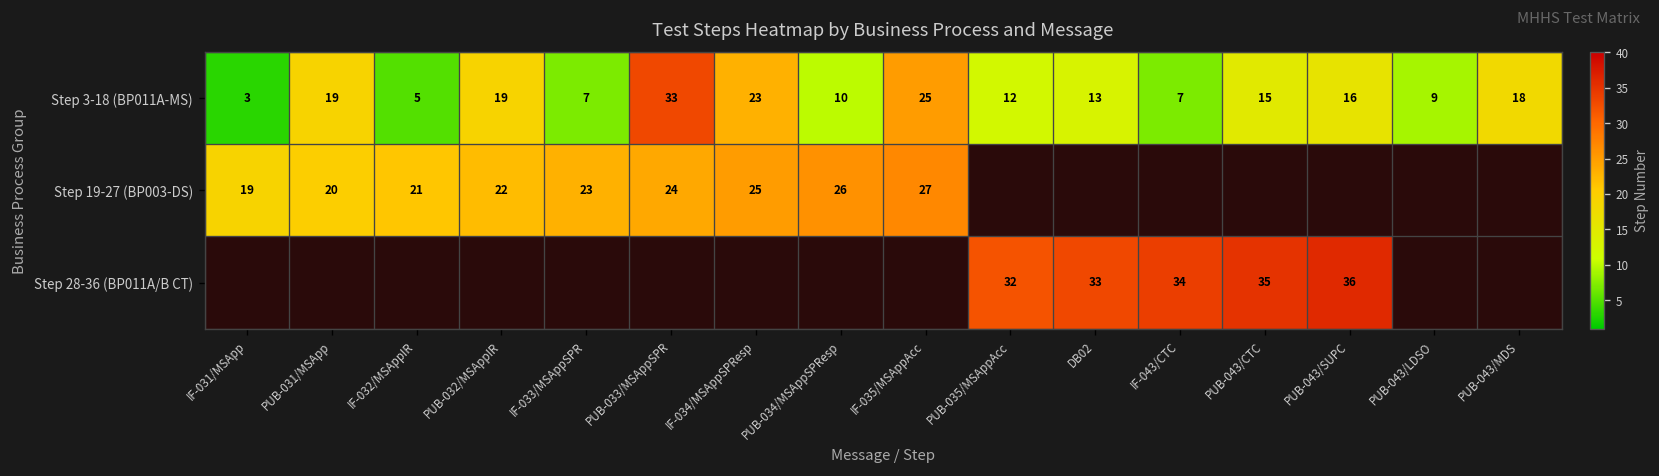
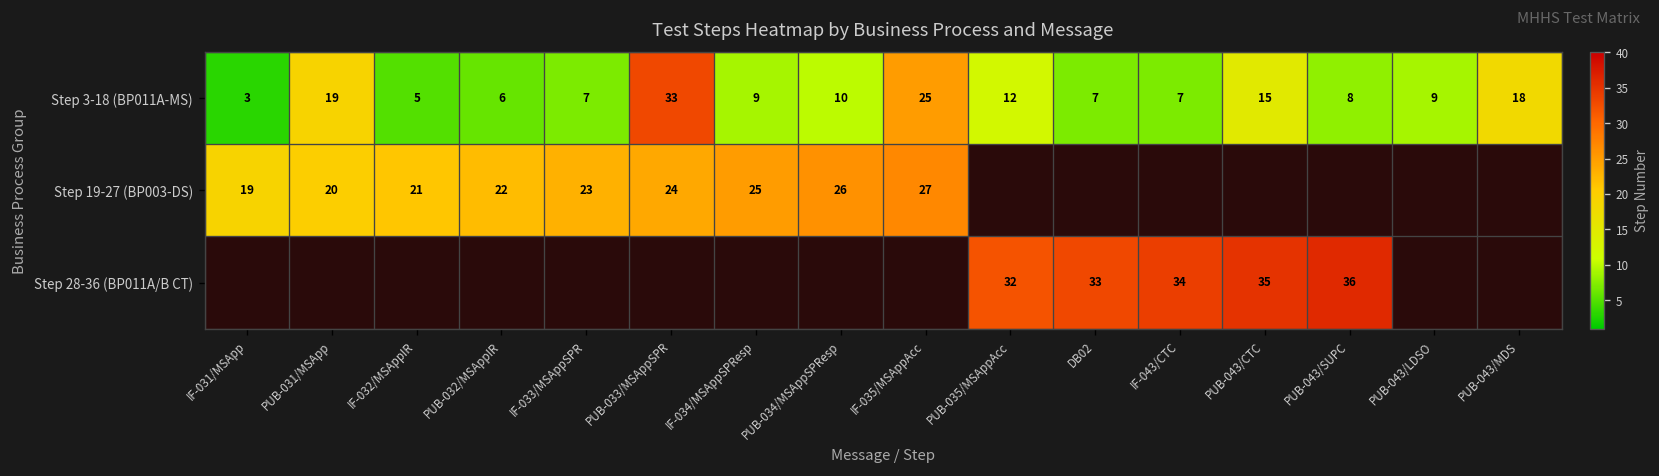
  {
    "Step 3-18 (BP011A-MS)": {
      "IF-031/MSApp": 3,
      "PUB-031/MSApp": 19,
      "IF-032/MSAppIR": 5,
-     "PUB-032/MSAppIR": 19,
+     "PUB-032/MSAppIR": 6,
      "IF-033/MSAppSPR": 7,
      "PUB-033/MSAppSPR": 33,
-     "IF-034/MSAppSPResp": 23,
+     "IF-034/MSAppSPResp": 9,
      "PUB-034/MSAppSPResp": 10,
      "IF-035/MSAppAcc": 25,
      "PUB-035/MSAppAcc": 12,
-     "DB02": 13,
+     "DB02": 7,
      "IF-043/CTC": 7,
      "PUB-043/CTC": 15,
-     "PUB-043/SUPC": 16,
+     "PUB-043/SUPC": 8,
      "PUB-043/LDSO": 9,
      "PUB-043/MDS": 18
    },
    "Step 19-27 (BP003-DS)": {
      "IF-031/MSApp": 19,
      "PUB-031/MSApp": 20,
      "IF-032/MSAppIR": 21,
      "PUB-032/MSAppIR": 22,
      "IF-033/MSAppSPR": 23,
      "PUB-033/MSAppSPR": 24,
      "IF-034/MSAppSPResp": 25,
      "PUB-034/MSAppSPResp": 26,
      "IF-035/MSAppAcc": 27
    },
    "Step 28-36 (BP011A/B CT)": {
      "PUB-035/MSAppAcc": 32,
      "DB02": 33,
      "IF-043/CTC": 34,
      "PUB-043/CTC": 35,
      "PUB-043/SUPC": 36
    }
  }
